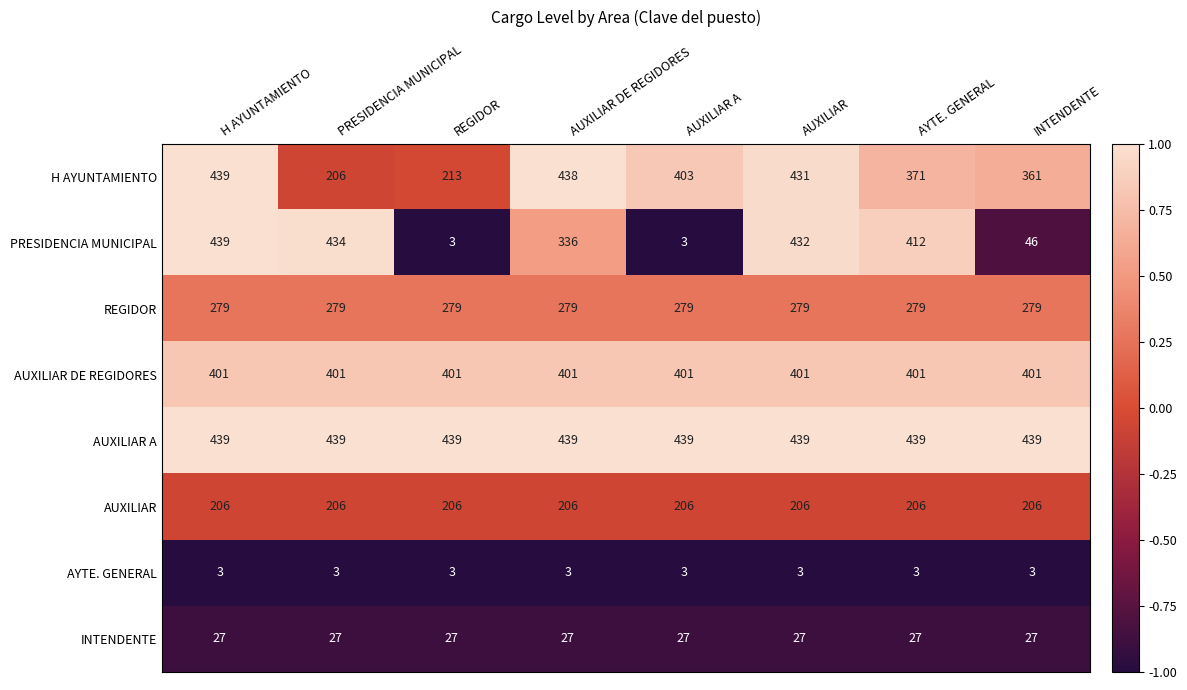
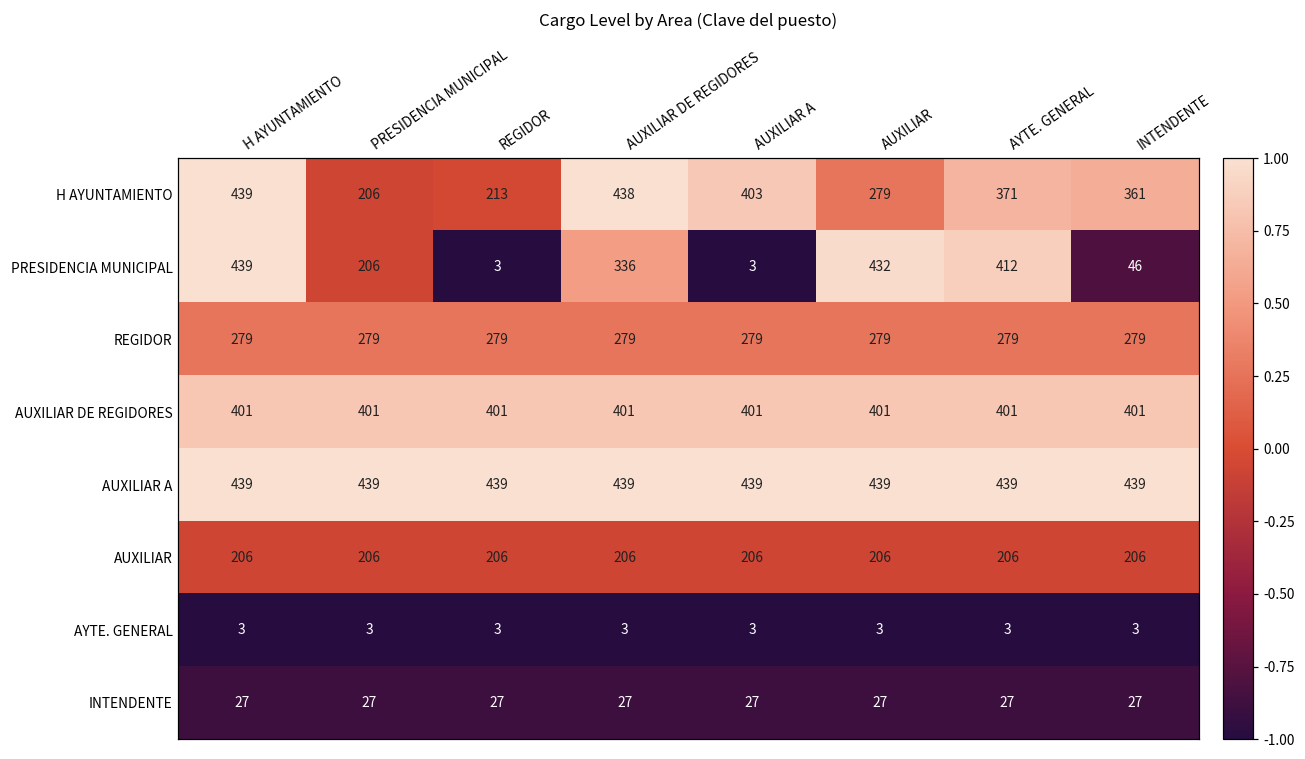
  {
    "H AYUNTAMIENTO": {
      "H AYUNTAMIENTO": 439,
      "PRESIDENCIA MUNICIPAL": 206,
      "REGIDOR": 213,
      "AUXILIAR DE REGIDORES": 438,
      "AUXILIAR A": 403,
-     "AUXILIAR": 431,
+     "AUXILIAR": 279,
      "AYTE. GENERAL": 371,
      "INTENDENTE": 361
    },
    "PRESIDENCIA MUNICIPAL": {
      "H AYUNTAMIENTO": 439,
-     "PRESIDENCIA MUNICIPAL": 434,
+     "PRESIDENCIA MUNICIPAL": 206,
      "REGIDOR": 3,
      "AUXILIAR DE REGIDORES": 336,
      "AUXILIAR A": 3,
      "AUXILIAR": 432,
      "AYTE. GENERAL": 412,
      "INTENDENTE": 46
    },
    "REGIDOR": {
      "H AYUNTAMIENTO": 279,
      "PRESIDENCIA MUNICIPAL": 279,
      "REGIDOR": 279,
      "AUXILIAR DE REGIDORES": 279,
      "AUXILIAR A": 279,
      "AUXILIAR": 279,
      "AYTE. GENERAL": 279,
      "INTENDENTE": 279
    },
    "AUXILIAR DE REGIDORES": {
      "H AYUNTAMIENTO": 401,
      "PRESIDENCIA MUNICIPAL": 401,
      "REGIDOR": 401,
      "AUXILIAR DE REGIDORES": 401,
      "AUXILIAR A": 401,
      "AUXILIAR": 401,
      "AYTE. GENERAL": 401,
      "INTENDENTE": 401
    },
    "AUXILIAR A": {
      "H AYUNTAMIENTO": 439,
      "PRESIDENCIA MUNICIPAL": 439,
      "REGIDOR": 439,
      "AUXILIAR DE REGIDORES": 439,
      "AUXILIAR A": 439,
      "AUXILIAR": 439,
      "AYTE. GENERAL": 439,
      "INTENDENTE": 439
    },
    "AUXILIAR": {
      "H AYUNTAMIENTO": 206,
      "PRESIDENCIA MUNICIPAL": 206,
      "REGIDOR": 206,
      "AUXILIAR DE REGIDORES": 206,
      "AUXILIAR A": 206,
      "AUXILIAR": 206,
      "AYTE. GENERAL": 206,
      "INTENDENTE": 206
    },
    "AYTE. GENERAL": {
      "H AYUNTAMIENTO": 3,
      "PRESIDENCIA MUNICIPAL": 3,
      "REGIDOR": 3,
      "AUXILIAR DE REGIDORES": 3,
      "AUXILIAR A": 3,
      "AUXILIAR": 3,
      "AYTE. GENERAL": 3,
      "INTENDENTE": 3
    },
    "INTENDENTE": {
      "H AYUNTAMIENTO": 27,
      "PRESIDENCIA MUNICIPAL": 27,
      "REGIDOR": 27,
      "AUXILIAR DE REGIDORES": 27,
      "AUXILIAR A": 27,
      "AUXILIAR": 27,
      "AYTE. GENERAL": 27,
      "INTENDENTE": 27
    }
  }
